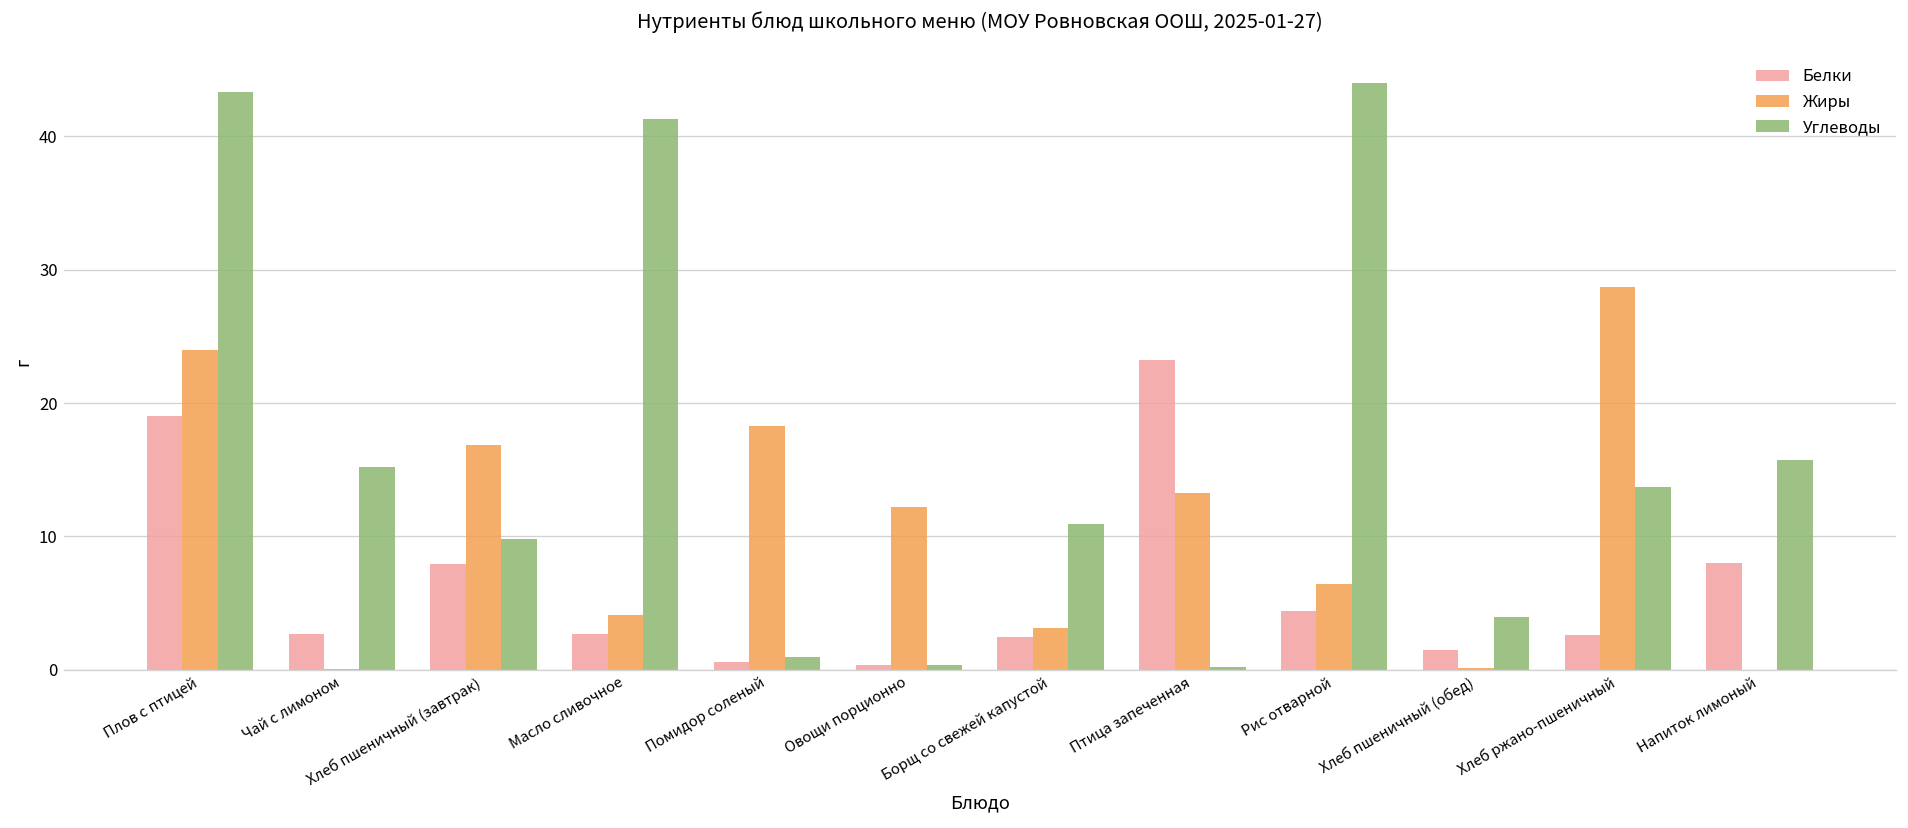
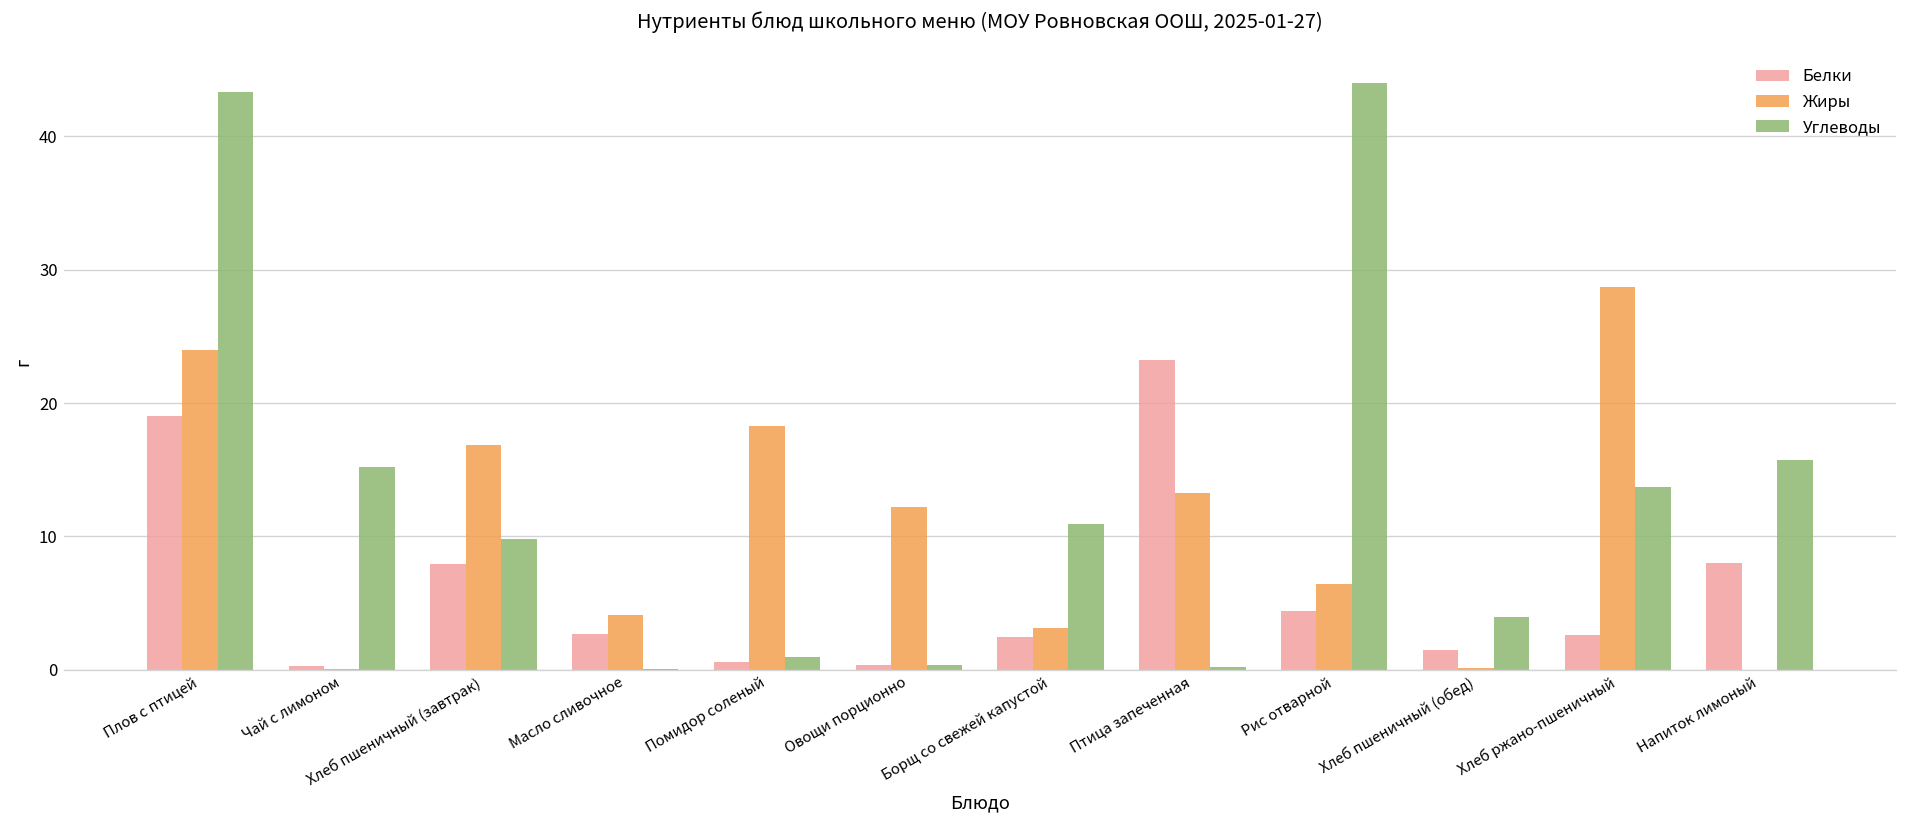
  {
    "Белки": {
      "Плов с птицей": 19.0,
-     "Чай с лимоном": 2.7,
+     "Чай с лимоном": 0.3,
      "Хлеб пшеничный (завтрак)": 7.9,
      "Масло сливочное": 2.7,
      "Помидор соленый": 0.6,
      "Овощи порционно": 0.3,
      "Борщ со свежей капустой": 2.4,
      "Птица запеченная": 23.2,
      "Рис отварной": 4.4,
      "Хлеб пшеничный (обед)": 1.5,
      "Хлеб ржано-пшеничный": 2.6,
      "Напиток лимоный": 8.0
    },
    "Жиры": {
      "Плов с птицей": 24.0,
      "Хлеб пшеничный (завтрак)": 16.8,
      "Масло сливочное": 4.1,
      "Помидор соленый": 18.3,
      "Овощи порционно": 12.2,
      "Борщ со свежей капустой": 3.1,
      "Птица запеченная": 13.3,
      "Рис отварной": 6.4,
      "Хлеб ржано-пшеничный": 28.7,
      "Напиток лимоный": 0.0
    },
    "Углеводы": {
      "Плов с птицей": 43.3,
      "Чай с лимоном": 15.2,
      "Хлеб пшеничный (завтрак)": 9.8,
-     "Масло сливочное": 41.3,
+     "Масло сливочное": 0.1,
      "Помидор соленый": 1.0,
      "Овощи порционно": 0.4,
      "Борщ со свежей капустой": 11.0,
      "Рис отварной": 44.0,
      "Хлеб пшеничный (обед)": 4.0,
      "Хлеб ржано-пшеничный": 13.7,
      "Напиток лимоный": 15.7
    }
  }
